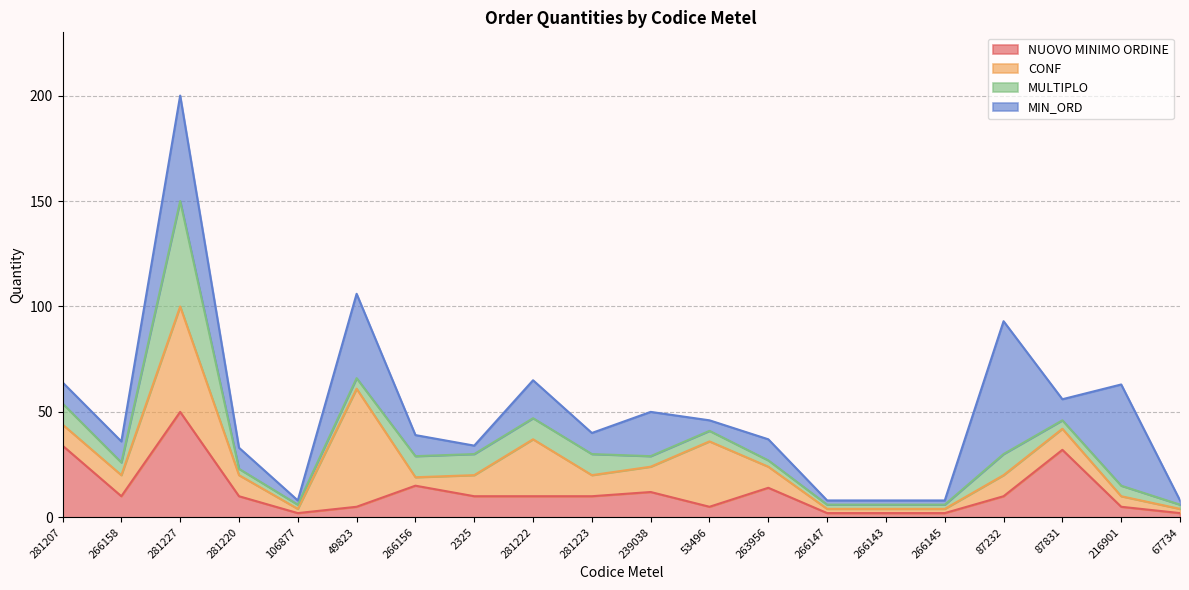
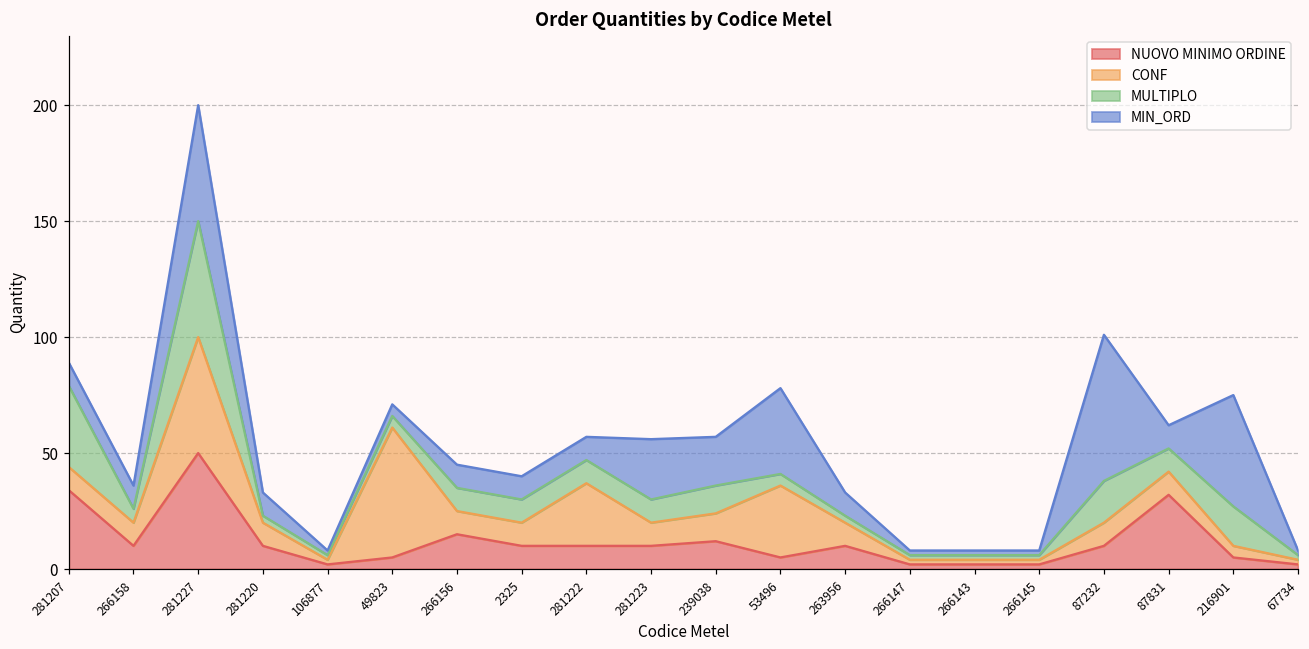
  {
    "NUOVO MINIMO ORDINE": {
      "281207": 34,
      "266158": 10,
      "281227": 50,
      "281220": 10,
      "106877": 2,
      "49823": 5,
      "266156": 15,
      "2325": 10,
      "281222": 10,
      "281223": 10,
      "239038": 12,
      "53496": 5,
-     "263956": 14,
+     "263956": 10,
      "266147": 2,
      "266143": 2,
      "266145": 2,
      "87232": 10,
      "87831": 32,
      "216901": 5,
      "67734": 2
    },
    "CONF": {
      "281207": 10,
      "266158": 10,
      "281227": 50,
      "281220": 10,
      "106877": 2,
      "49823": 56,
-     "266156": 4,
+     "266156": 10,
      "2325": 10,
      "281222": 27,
      "281223": 10,
      "239038": 12,
      "53496": 31,
      "263956": 10,
      "266147": 2,
      "266143": 2,
      "266145": 2,
      "87232": 10,
      "87831": 10,
      "216901": 5,
      "67734": 2
    },
    "MULTIPLO": {
-     "281207": 10,
+     "281207": 35,
      "266158": 6,
      "281227": 50,
      "281220": 3,
      "106877": 2,
      "49823": 5,
      "266156": 10,
      "2325": 10,
      "281222": 10,
      "281223": 10,
-     "239038": 5,
+     "239038": 12,
      "53496": 5,
      "263956": 3,
      "266147": 2,
      "266143": 2,
      "266145": 2,
-     "87232": 10,
-     "87831": 4,
-     "216901": 5,
+     "87232": 18,
+     "87831": 10,
+     "216901": 17,
      "67734": 2
    },
    "MIN_ORD": {
      "281207": 10,
      "266158": 10,
      "281227": 50,
      "281220": 10,
      "106877": 2,
-     "49823": 40,
+     "49823": 5,
      "266156": 10,
-     "2325": 4,
-     "281222": 18,
-     "281223": 10,
+     "2325": 10,
+     "281222": 10,
+     "281223": 26,
      "239038": 21,
-     "53496": 5,
+     "53496": 37,
      "263956": 10,
      "266147": 2,
      "266143": 2,
      "266145": 2,
      "87232": 63,
      "87831": 10,
      "216901": 48,
      "67734": 2
    }
  }
